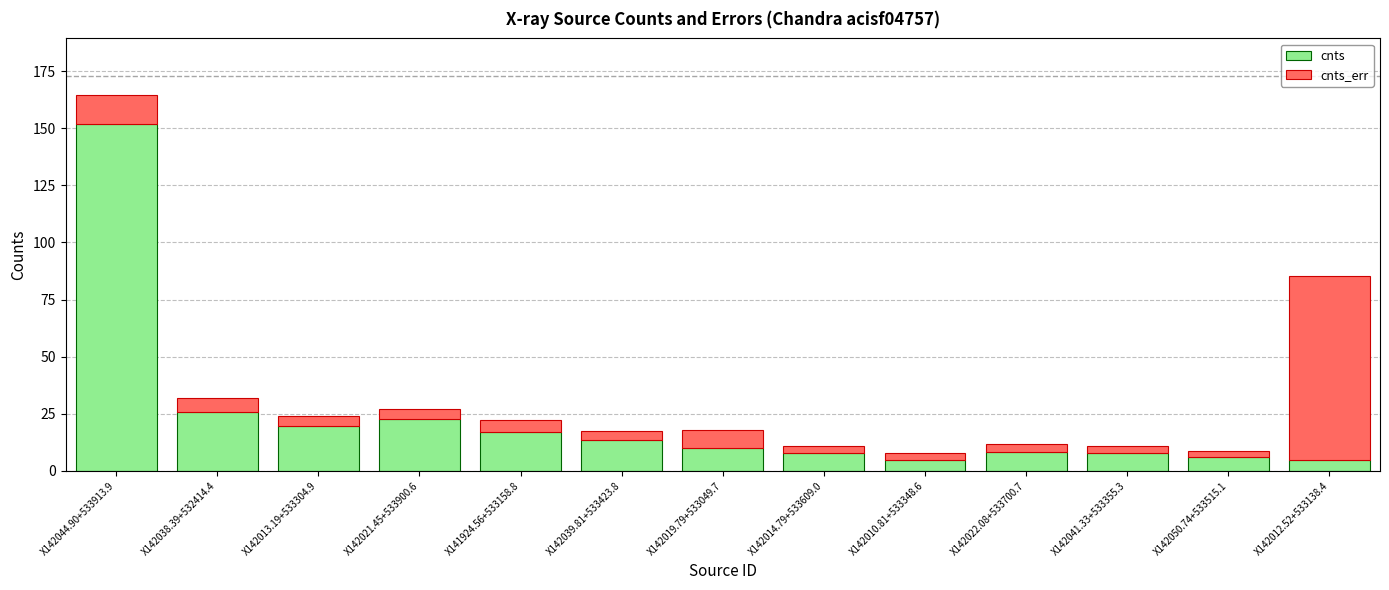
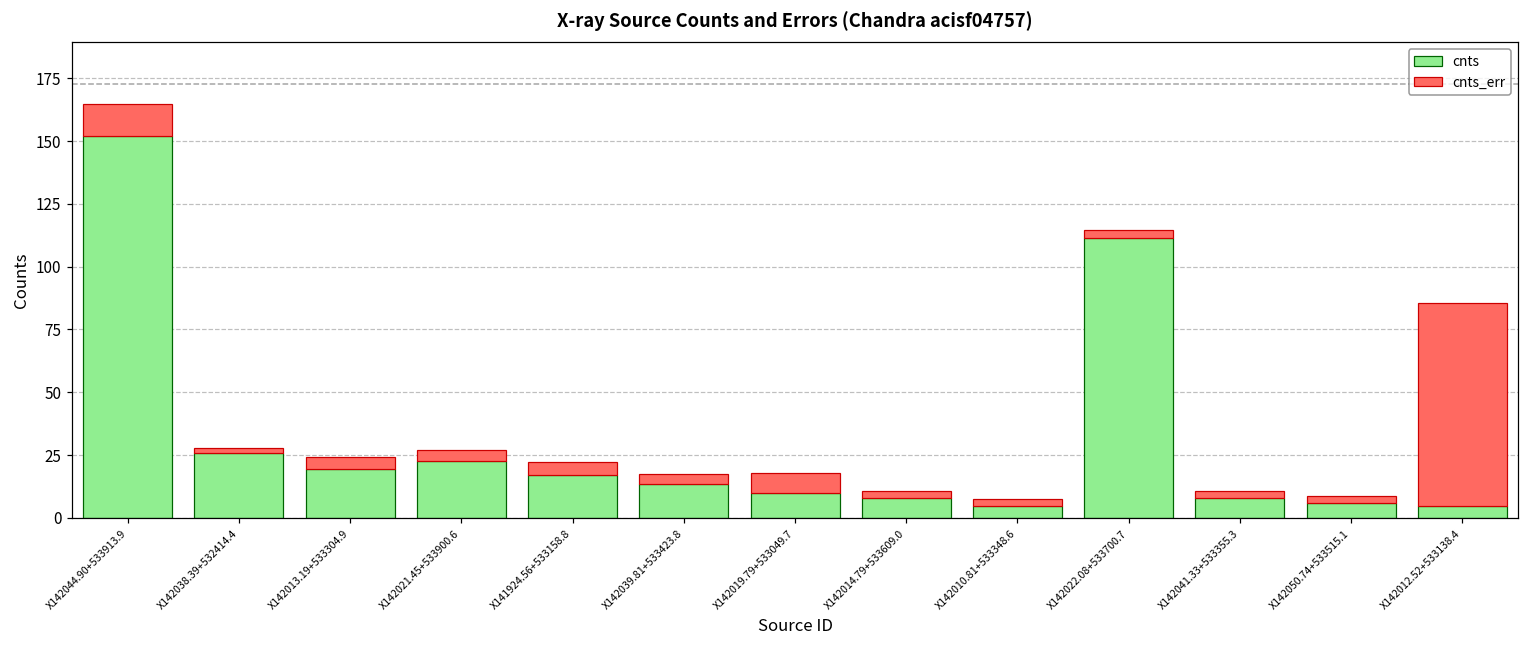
  {
    "cnts": {
      "X142044.90+533913.9": 152,
      "X142038.39+532414.4": 26,
      "X142013.19+533304.9": 20,
      "X142021.45+533900.6": 22,
      "X141924.56+533158.8": 17,
      "X142039.81+533423.8": 13,
      "X142019.79+533049.7": 10,
      "X142014.79+533609.0": 8,
      "X142010.81+533348.6": 5,
-     "X142022.08+533700.7": 8,
+     "X142022.08+533700.7": 111,
      "X142041.33+533355.3": 8,
      "X142050.74+533515.1": 6,
      "X142012.52+533138.4": 5
    },
    "cnts_err": {
      "X142044.90+533913.9": 13,
-     "X142038.39+532414.4": 6,
+     "X142038.39+532414.4": 2,
      "X142013.19+533304.9": 4,
      "X142021.45+533900.6": 5,
      "X141924.56+533158.8": 5,
      "X142039.81+533423.8": 4,
      "X142019.79+533049.7": 8,
      "X142014.79+533609.0": 3,
      "X142010.81+533348.6": 3,
      "X142022.08+533700.7": 3,
      "X142041.33+533355.3": 3,
      "X142050.74+533515.1": 3,
      "X142012.52+533138.4": 81
    }
  }
